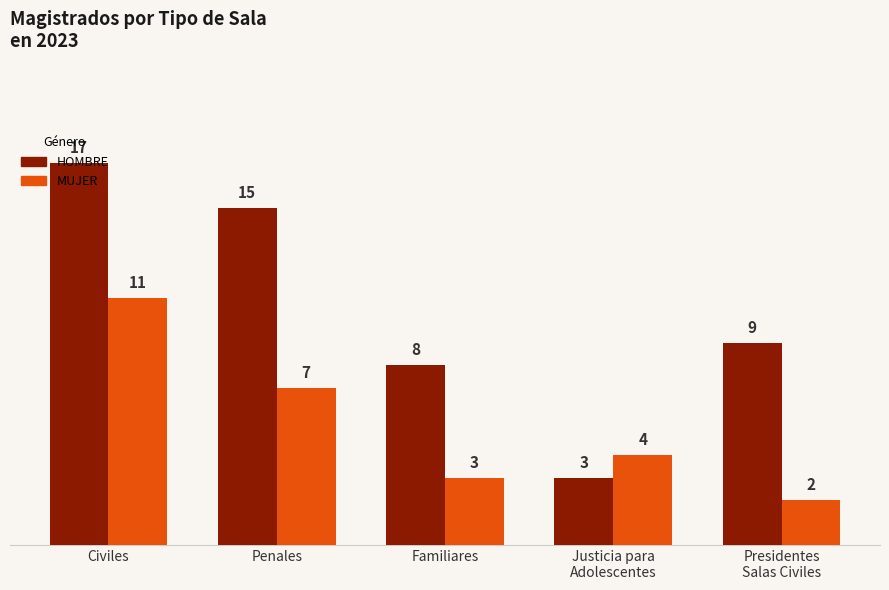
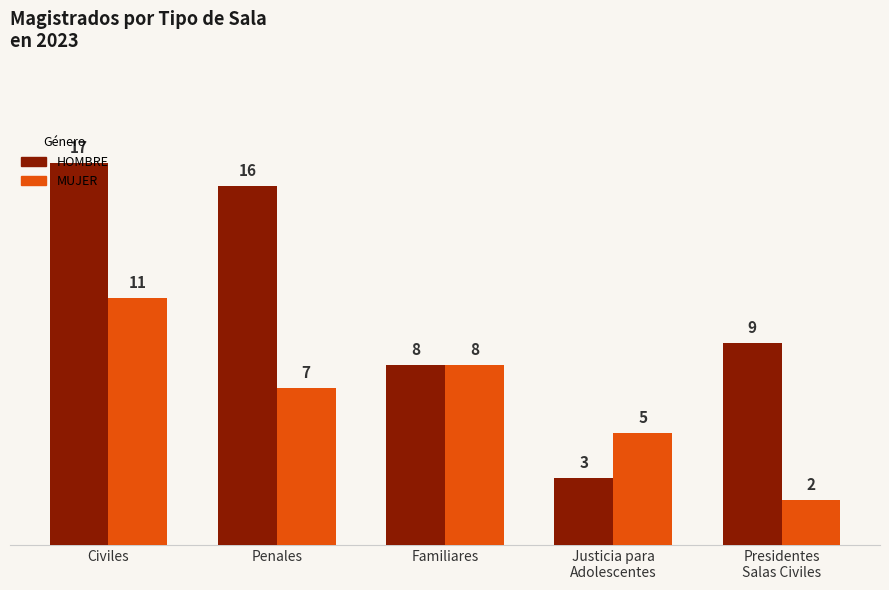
  {
    "HOMBRE": {
      "Civiles": 17,
-     "Penales": 15,
+     "Penales": 16,
      "Familiares": 8,
      "Justicia para Adolescentes": 3,
      "Presidentes Salas Civiles": 9
    },
    "MUJER": {
      "Civiles": 11,
      "Penales": 7,
-     "Familiares": 3,
-     "Justicia para Adolescentes": 4,
+     "Familiares": 8,
+     "Justicia para Adolescentes": 5,
      "Presidentes Salas Civiles": 2
    }
  }
